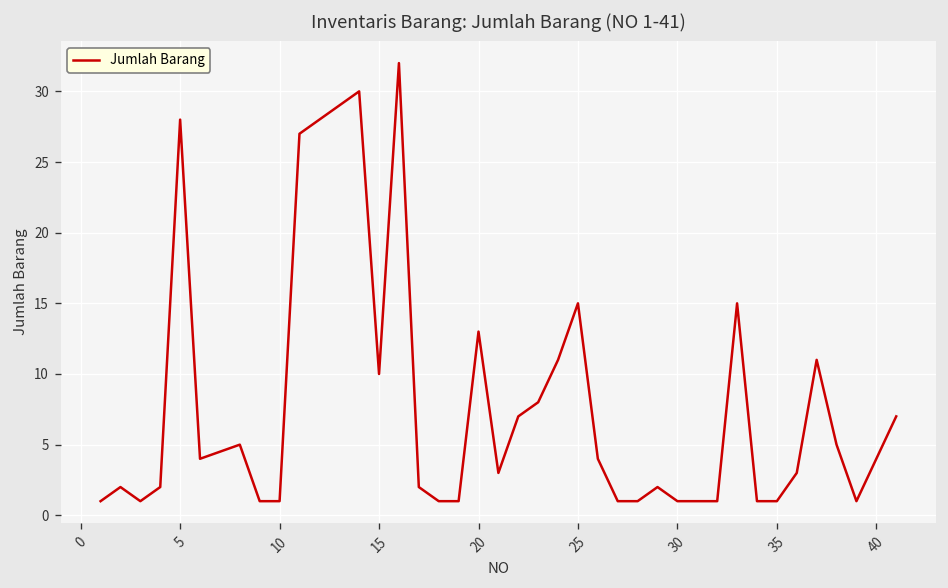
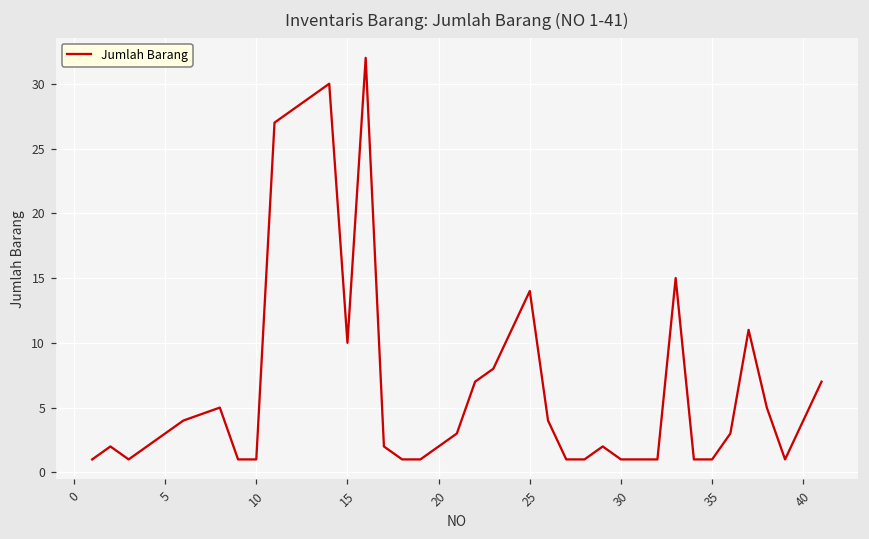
  {
-   "5": 28,
+   "5": 3,
    "10": 1,
    "15": 10,
-   "20": 13,
-   "25": 15,
+   "20": 2,
+   "25": 14,
    "30": 1,
    "35": 1,
    "40": 4
  }
